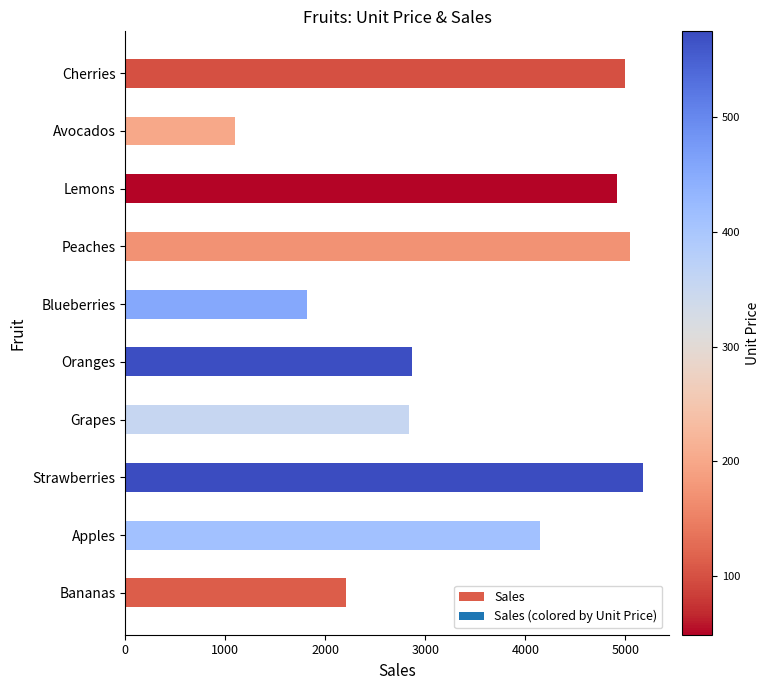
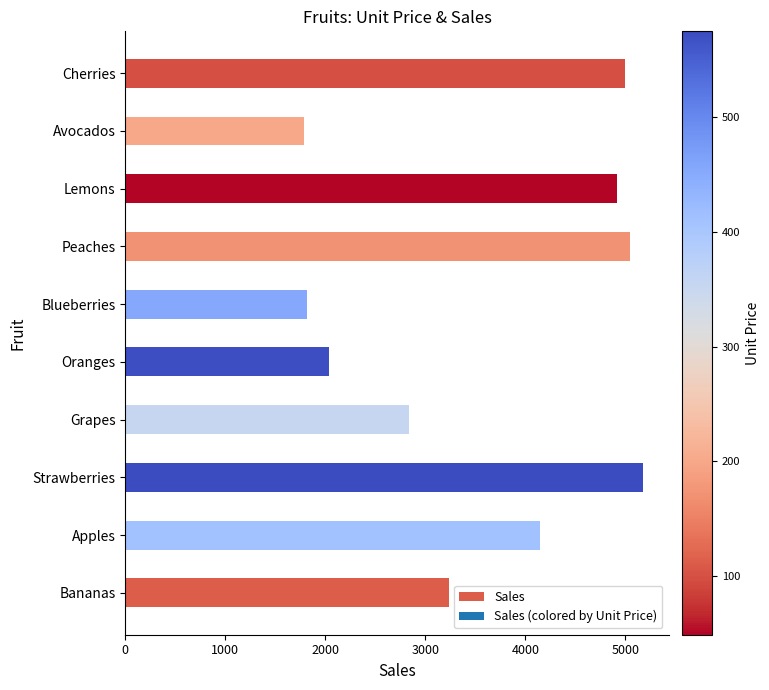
  {
    "Cherries": 5000,
-   "Avocados": 1100,
+   "Avocados": 1790,
    "Lemons": 4920,
    "Peaches": 5050,
    "Blueberries": 1820,
-   "Oranges": 2860,
+   "Oranges": 2040,
    "Grapes": 2830,
    "Strawberries": 5180,
    "Apples": 4150,
-   "Bananas": 2210
+   "Bananas": 3240
  }
